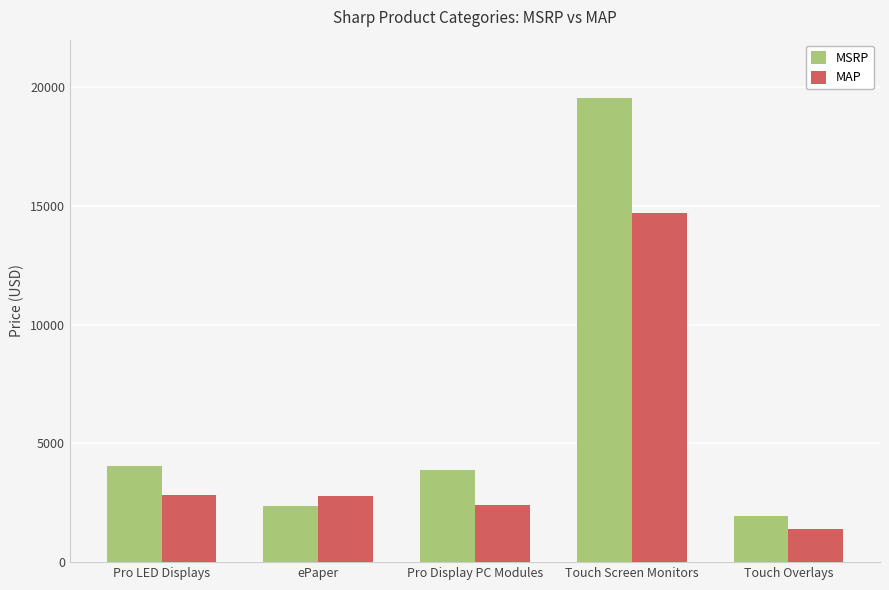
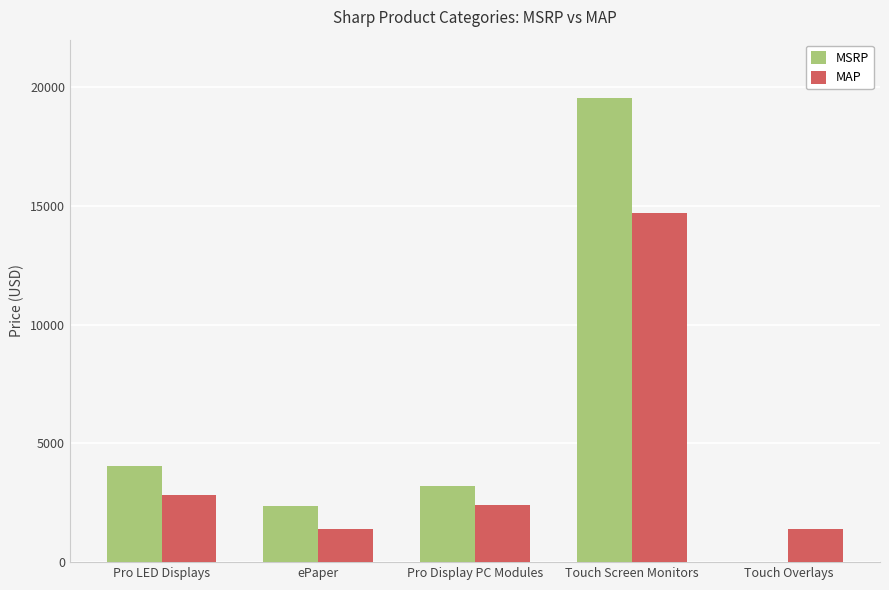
  {
    "MSRP": {
      "Pro LED Displays": 4100,
      "ePaper": 2400,
-     "Pro Display PC Modules": 3900,
+     "Pro Display PC Modules": 3200,
      "Touch Screen Monitors": 19500,
-     "Touch Overlays": 1900
+     "Touch Overlays": 0
    },
    "MAP": {
      "Pro LED Displays": 2800,
-     "ePaper": 2800,
+     "ePaper": 1400,
      "Pro Display PC Modules": 2400,
      "Touch Screen Monitors": 14700,
      "Touch Overlays": 1400
    }
  }
